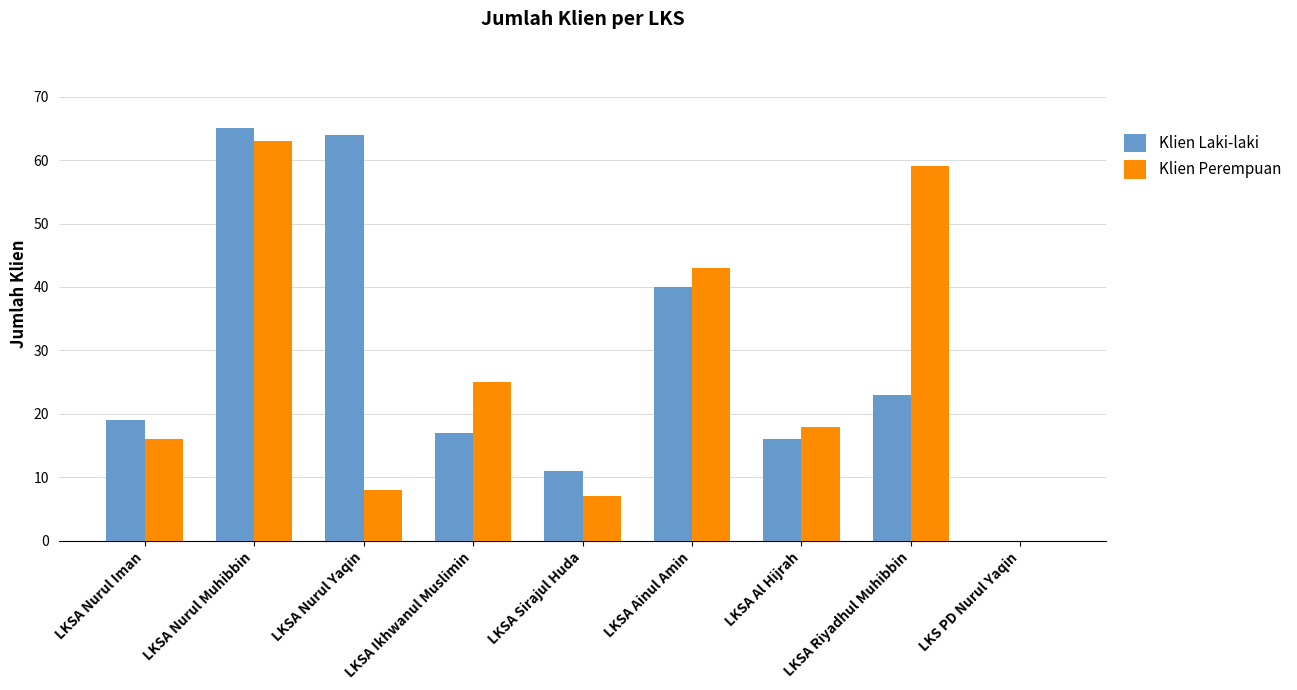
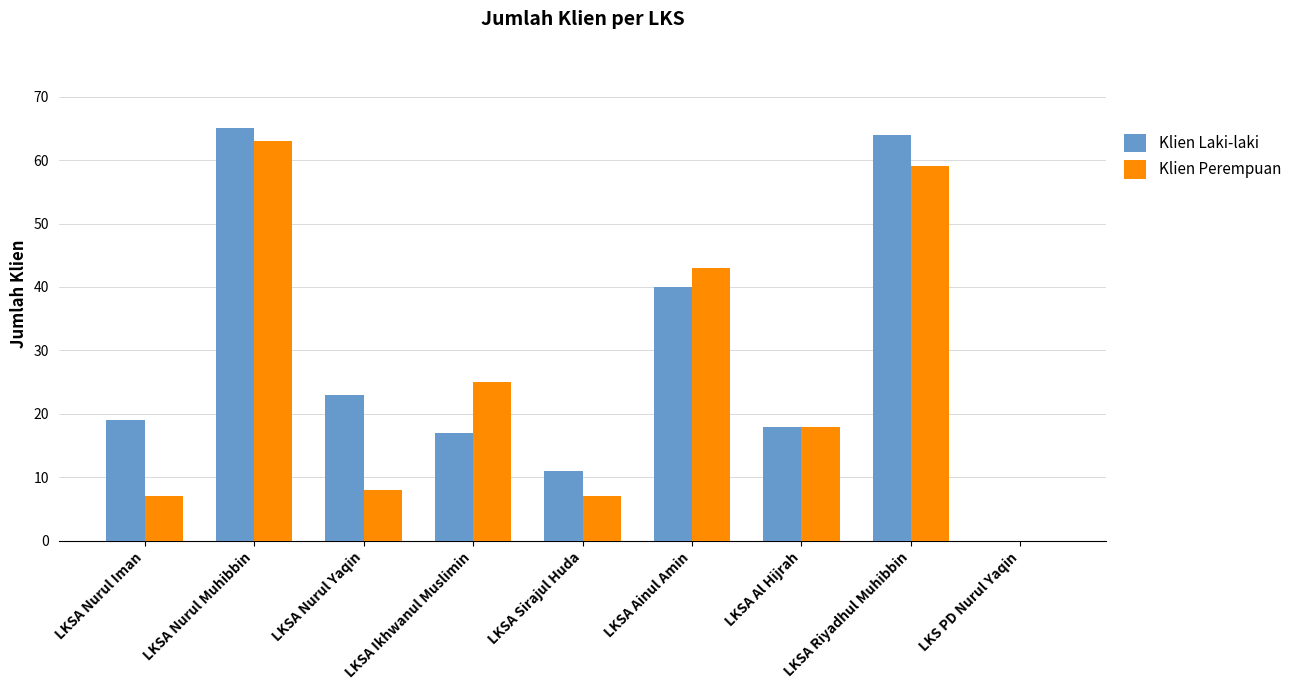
  {
    "Klien Laki-laki": {
      "LKSA Nurul Iman": 19,
      "LKSA Nurul Muhibbin": 65,
-     "LKSA Nurul Yaqin": 64,
+     "LKSA Nurul Yaqin": 23,
      "LKSA Ikhwanul Muslimin": 17,
      "LKSA Sirajul Huda": 11,
      "LKSA Ainul Amin": 40,
-     "LKSA Al Hijrah": 16,
-     "LKSA Riyadhul Muhibbin": 23,
+     "LKSA Al Hijrah": 18,
+     "LKSA Riyadhul Muhibbin": 64,
      "LKS PD Nurul Yaqin": 0
    },
    "Klien Perempuan": {
-     "LKSA Nurul Iman": 16,
+     "LKSA Nurul Iman": 7,
      "LKSA Nurul Muhibbin": 63,
      "LKSA Nurul Yaqin": 8,
      "LKSA Ikhwanul Muslimin": 25,
      "LKSA Sirajul Huda": 7,
      "LKSA Ainul Amin": 43,
      "LKSA Al Hijrah": 18,
      "LKSA Riyadhul Muhibbin": 59,
      "LKS PD Nurul Yaqin": 0
    }
  }
